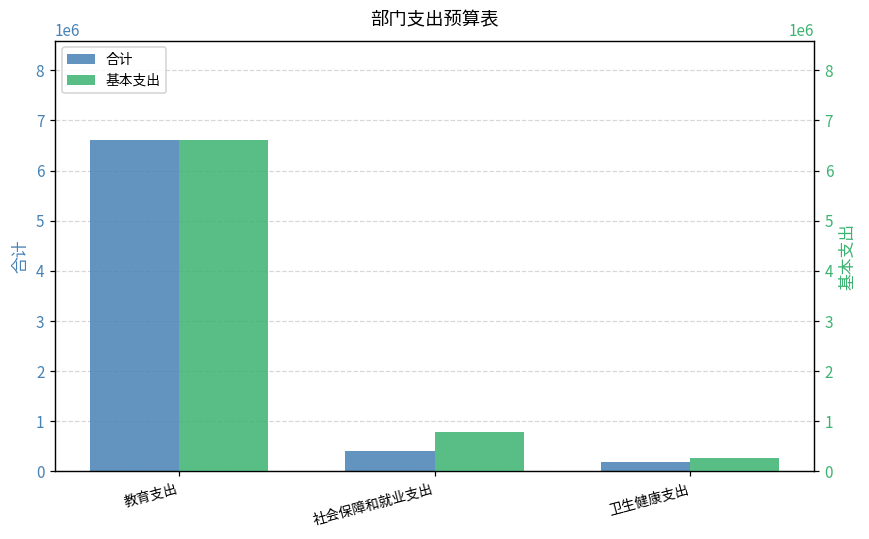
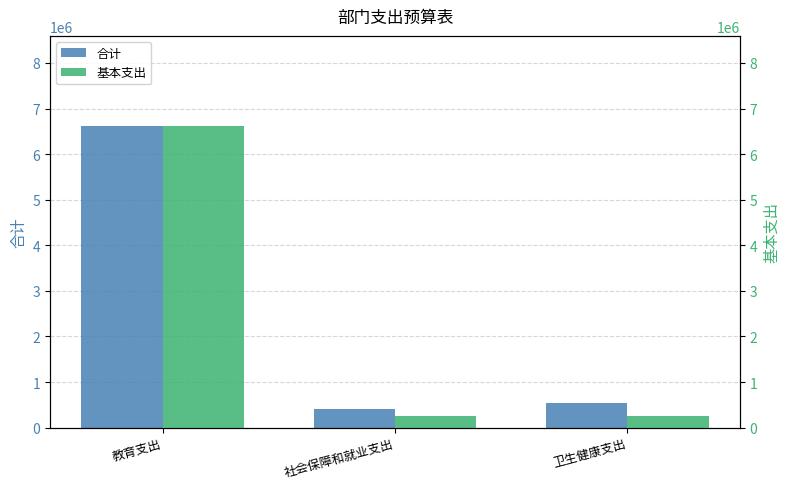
  {
    "合计": {
      "教育支出": 6600000,
      "社会保障和就业支出": 400000,
-     "卫生健康支出": 200000
+     "卫生健康支出": 500000
    },
    "基本支出": {
      "教育支出": 6600000,
-     "社会保障和就业支出": 800000,
+     "社会保障和就业支出": 300000,
      "卫生健康支出": 300000
    }
  }
